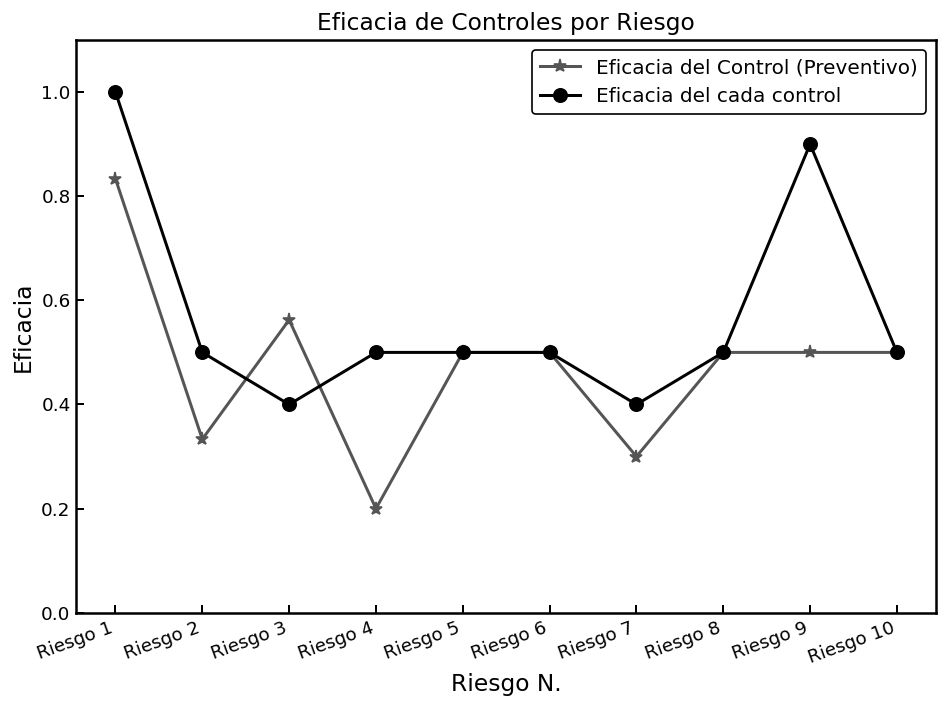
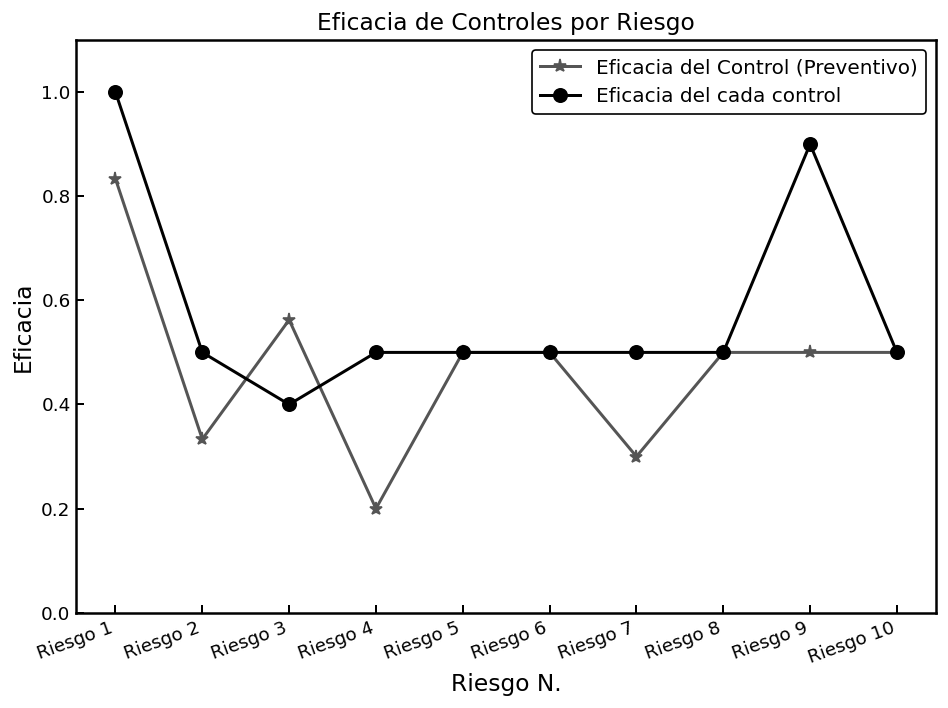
  {
    "Eficacia del Control (Preventivo)": {
      "Riesgo 1": 0.83,
      "Riesgo 2": 0.33,
      "Riesgo 3": 0.56,
      "Riesgo 4": 0.2,
      "Riesgo 7": 0.3,
      "Riesgo 9": 0.5
    },
    "Eficacia del cada control": {
      "Riesgo 1": 1.0,
      "Riesgo 2": 0.5,
      "Riesgo 3": 0.4,
      "Riesgo 4": 0.5,
-     "Riesgo 7": 0.4,
+     "Riesgo 7": 0.5,
      "Riesgo 9": 0.9
    }
  }
